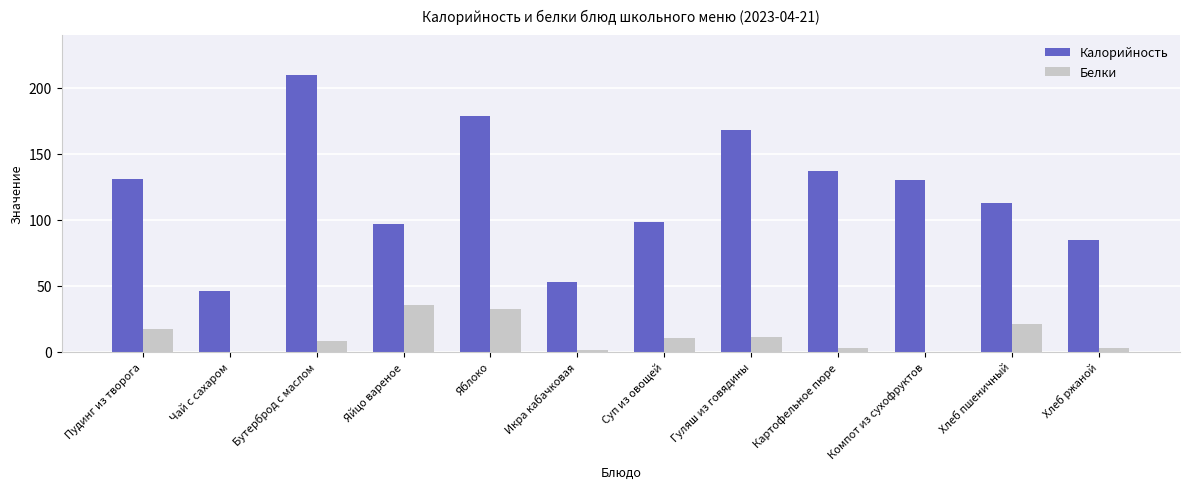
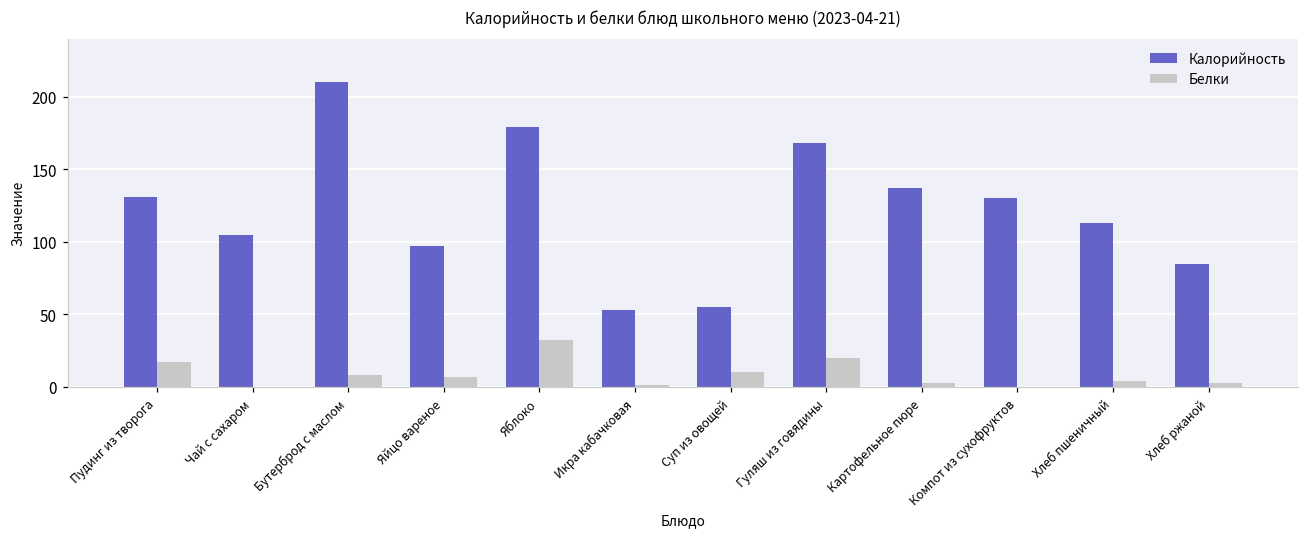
  {
    "Калорийность": {
      "Пудинг из творога": 131,
-     "Чай с сахаром": 46,
+     "Чай с сахаром": 105,
      "Бутерброд с маслом": 210,
      "Яйцо вареное": 97,
      "Яблоко": 179,
      "Икра кабачковая": 53,
-     "Суп из овощей": 98,
+     "Суп из овощей": 55,
      "Гуляш из говядины": 168,
      "Картофельное пюре": 137,
      "Компот из сухофруктов": 130,
      "Хлеб пшеничный": 113,
      "Хлеб ржаной": 85
    },
    "Белки": {
      "Пудинг из творога": 17,
      "Чай с сахаром": 0,
      "Бутерброд с маслом": 8,
-     "Яйцо вареное": 35,
+     "Яйцо вареное": 7,
      "Яблоко": 32,
      "Суп из овощей": 10,
-     "Гуляш из говядины": 11,
+     "Гуляш из говядины": 20,
      "Картофельное пюре": 3,
      "Компот из сухофруктов": 0,
-     "Хлеб пшеничный": 21,
+     "Хлеб пшеничный": 4,
      "Хлеб ржаной": 3
    }
  }
